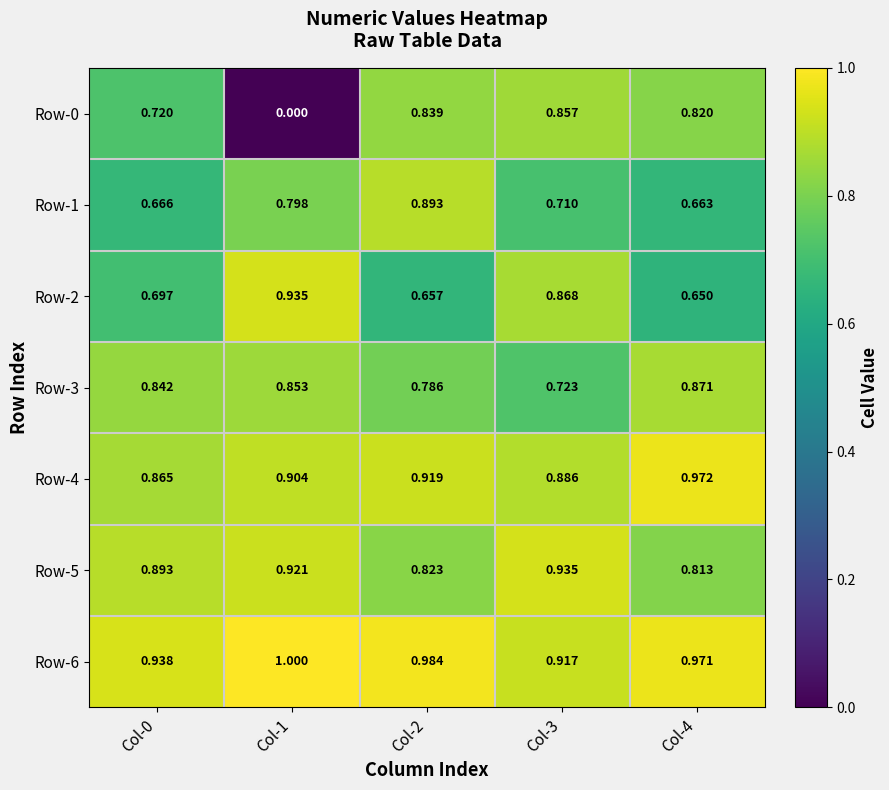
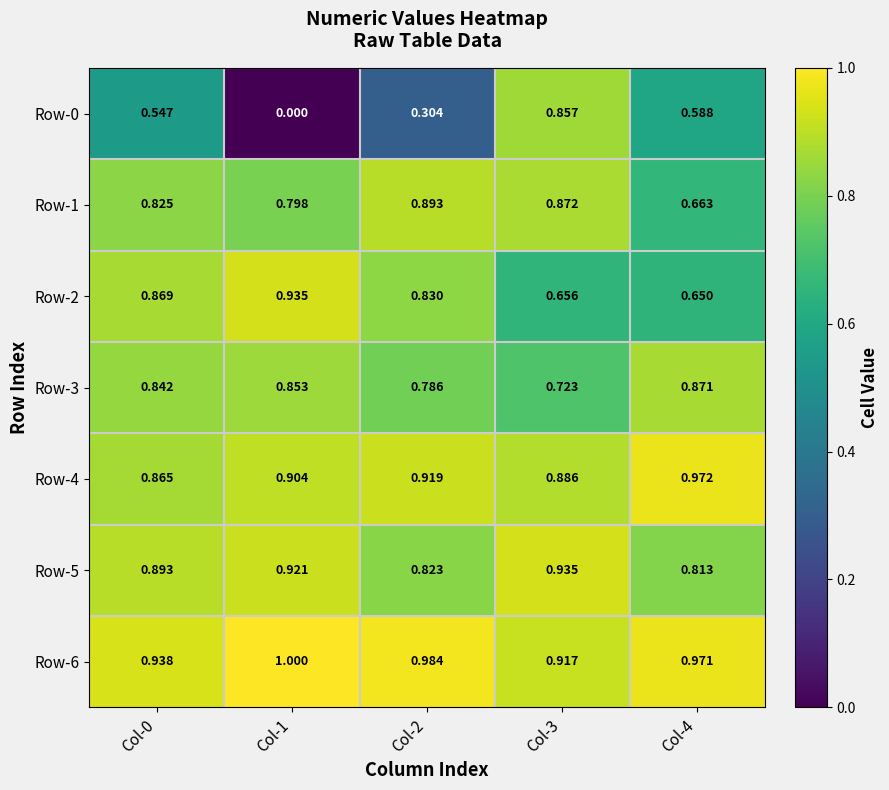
  {
    "Row-0": {
-     "Col-0": 0.720,
+     "Col-0": 0.547,
      "Col-1": 0.000,
-     "Col-2": 0.839,
+     "Col-2": 0.304,
      "Col-3": 0.857,
-     "Col-4": 0.820
+     "Col-4": 0.588
    },
    "Row-1": {
-     "Col-0": 0.666,
+     "Col-0": 0.825,
      "Col-1": 0.798,
      "Col-2": 0.893,
-     "Col-3": 0.710,
+     "Col-3": 0.872,
      "Col-4": 0.663
    },
    "Row-2": {
-     "Col-0": 0.697,
+     "Col-0": 0.869,
      "Col-1": 0.935,
-     "Col-2": 0.657,
-     "Col-3": 0.868,
+     "Col-2": 0.830,
+     "Col-3": 0.656,
      "Col-4": 0.650
    },
    "Row-3": {
      "Col-0": 0.842,
      "Col-1": 0.853,
      "Col-2": 0.786,
      "Col-3": 0.723,
      "Col-4": 0.871
    },
    "Row-4": {
      "Col-0": 0.865,
      "Col-1": 0.904,
      "Col-2": 0.919,
      "Col-3": 0.886,
      "Col-4": 0.972
    },
    "Row-5": {
      "Col-0": 0.893,
      "Col-1": 0.921,
      "Col-2": 0.823,
      "Col-3": 0.935,
      "Col-4": 0.813
    },
    "Row-6": {
      "Col-0": 0.938,
      "Col-1": 1.000,
      "Col-2": 0.984,
      "Col-3": 0.917,
      "Col-4": 0.971
    }
  }
